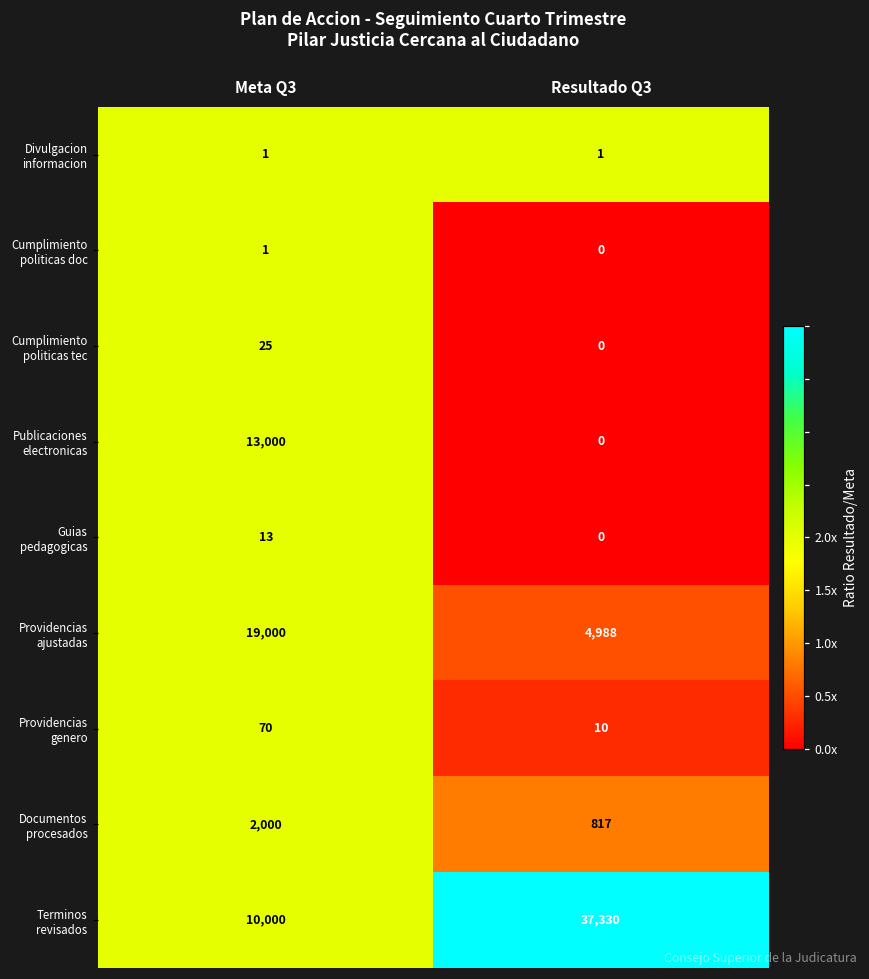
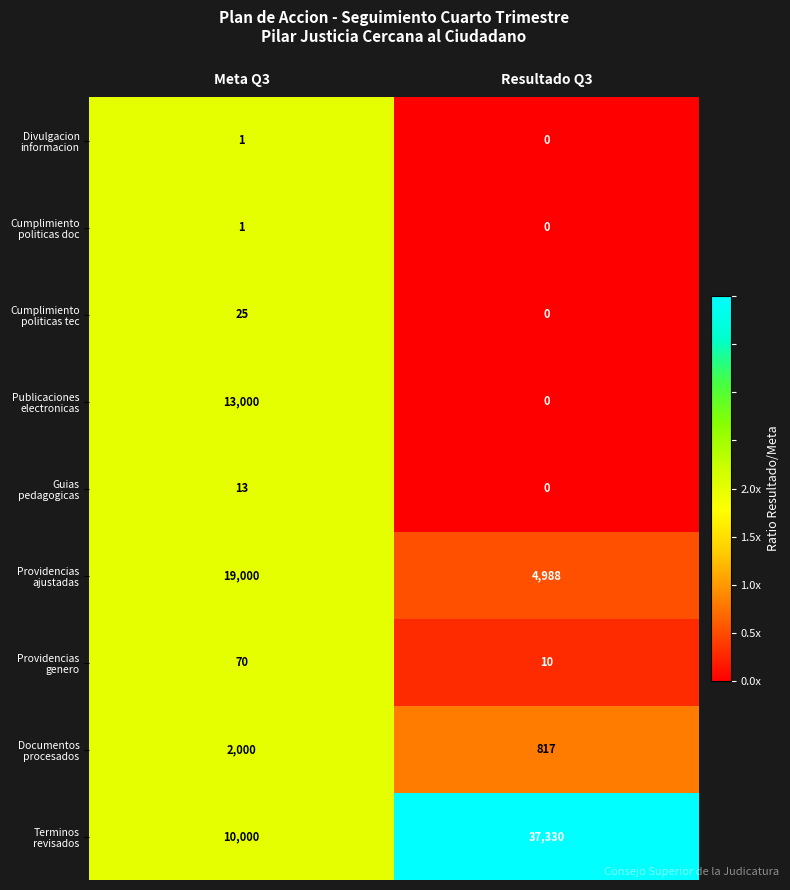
  {
    "Divulgacion informacion": {
      "Meta Q3": "1",
-     "Resultado Q3": "1"
+     "Resultado Q3": "0"
    },
    "Cumplimiento politicas doc": {
      "Meta Q3": "1",
      "Resultado Q3": "0"
    },
    "Cumplimiento politicas tec": {
      "Meta Q3": "25",
      "Resultado Q3": "0"
    },
    "Publicaciones electronicas": {
      "Meta Q3": "13,000",
      "Resultado Q3": "0"
    },
    "Guias pedagogicas": {
      "Meta Q3": "13",
      "Resultado Q3": "0"
    },
    "Providencias ajustadas": {
      "Meta Q3": "19,000",
      "Resultado Q3": "4,988"
    },
    "Providencias genero": {
      "Meta Q3": "70",
      "Resultado Q3": "10"
    },
    "Documentos procesados": {
      "Meta Q3": "2,000",
      "Resultado Q3": "817"
    },
    "Terminos revisados": {
      "Meta Q3": "10,000",
      "Resultado Q3": "37,330"
    }
  }
